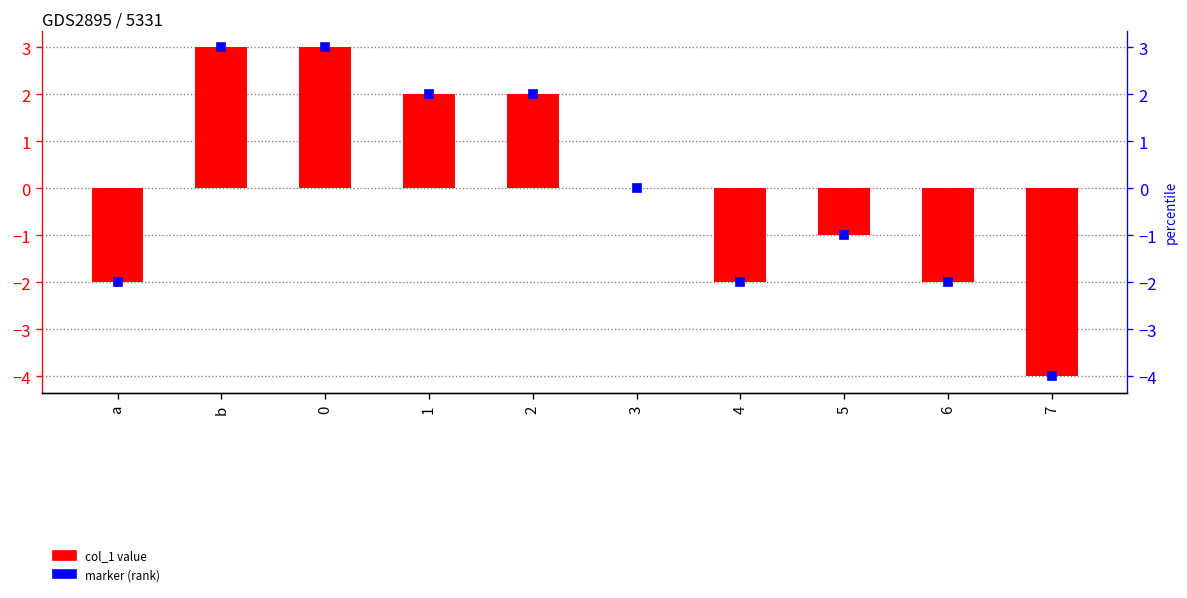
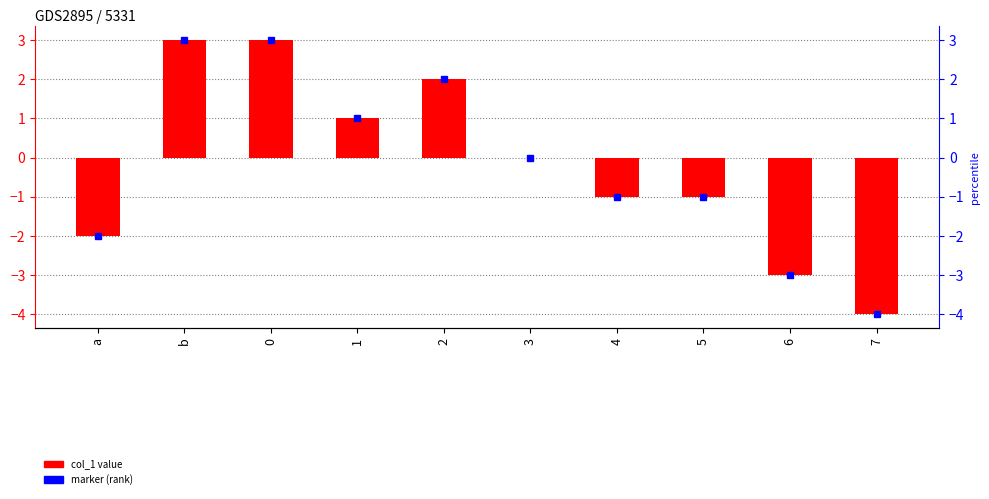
  {
    "col_1 value": {
      "a": -2,
      "b": 3,
      "0": 3,
-     "1": 2,
+     "1": 1,
      "2": 2,
      "3": 0,
-     "4": -2,
+     "4": -1,
      "5": -1,
-     "6": -2,
+     "6": -3,
      "7": -4
    }
  }
